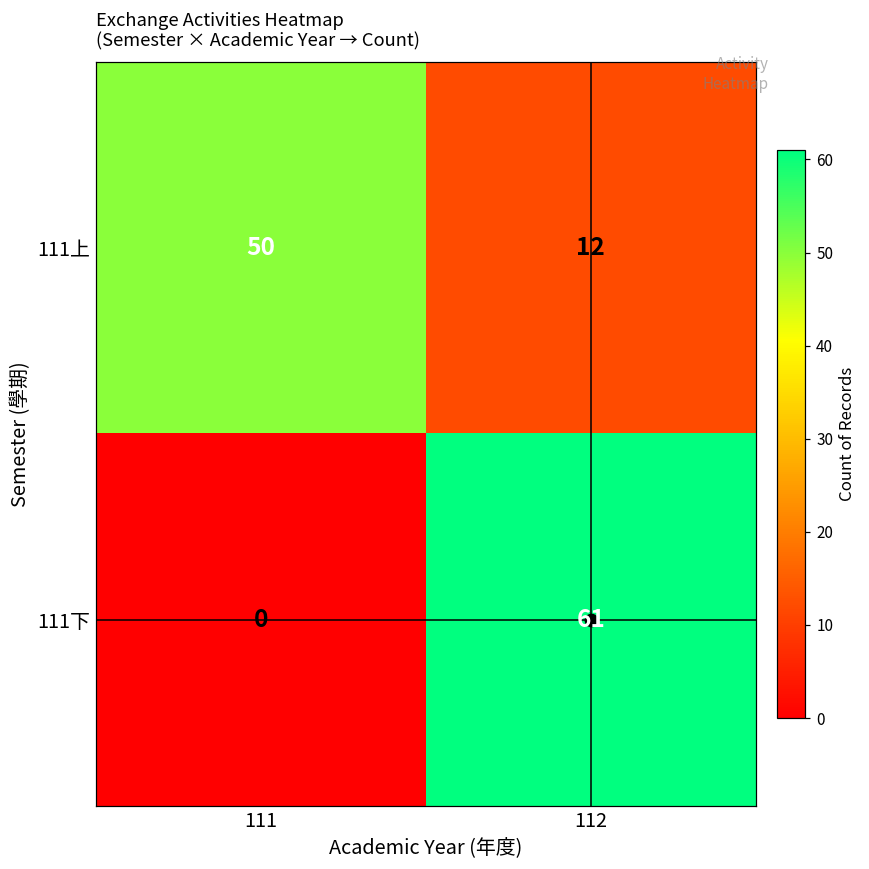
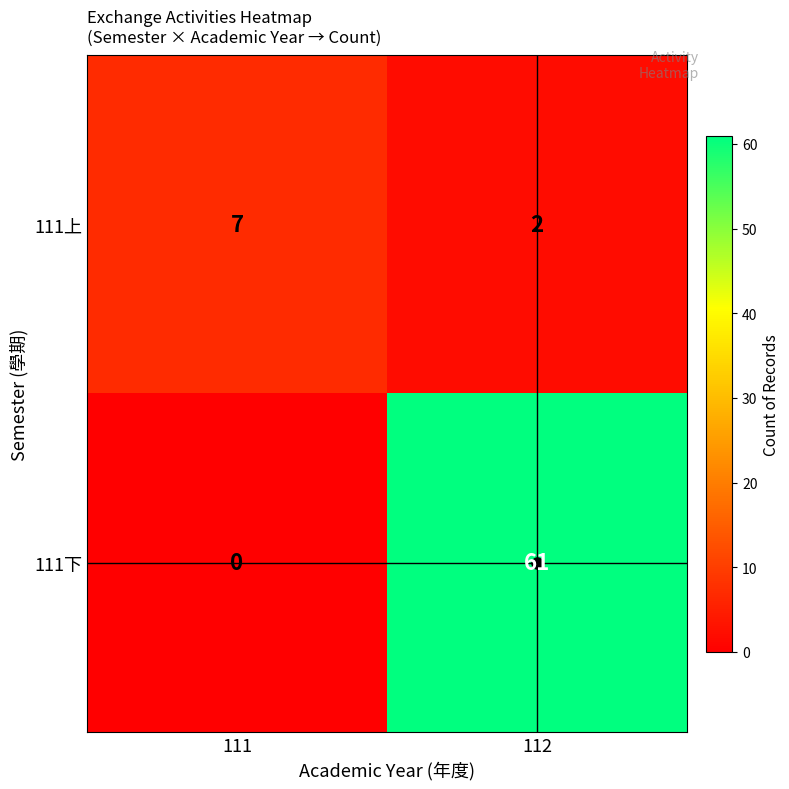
  {
    "111上": {
-     "111": 50,
-     "112": 12
+     "111": 7,
+     "112": 2
    },
    "111下": {
      "111": 0
    }
  }
